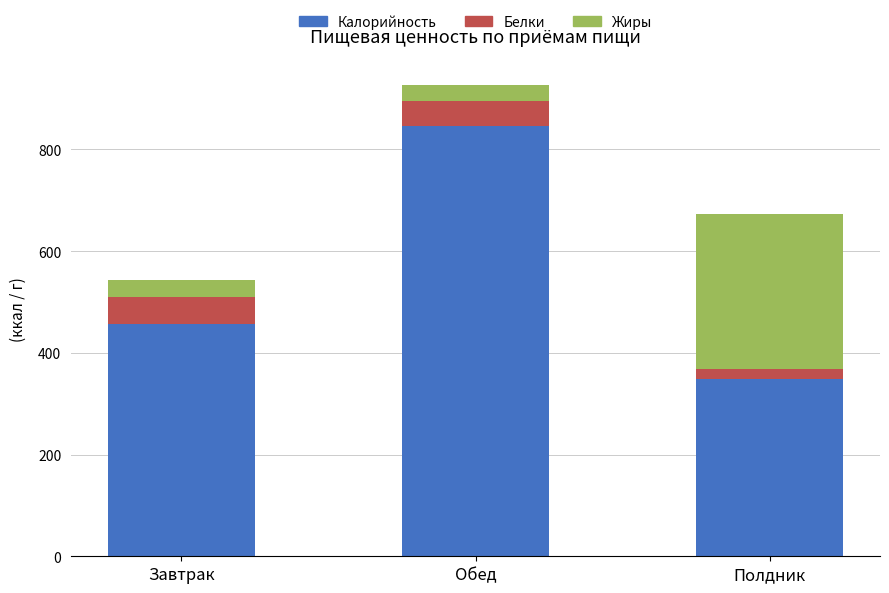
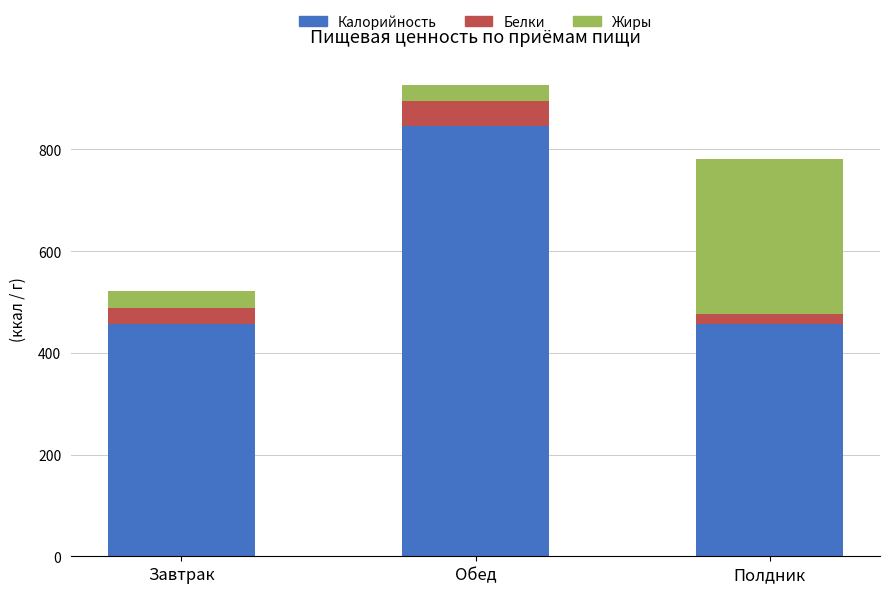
  {
    "Калорийность": {
      "Завтрак": 460,
      "Обед": 850,
-     "Полдник": 350
+     "Полдник": 460
    },
    "Белки": {
-     "Завтрак": 50,
+     "Завтрак": 30,
      "Обед": 50,
      "Полдник": 20
    },
    "Жиры": {
      "Завтрак": 30,
      "Обед": 30,
      "Полдник": 310
    }
  }
